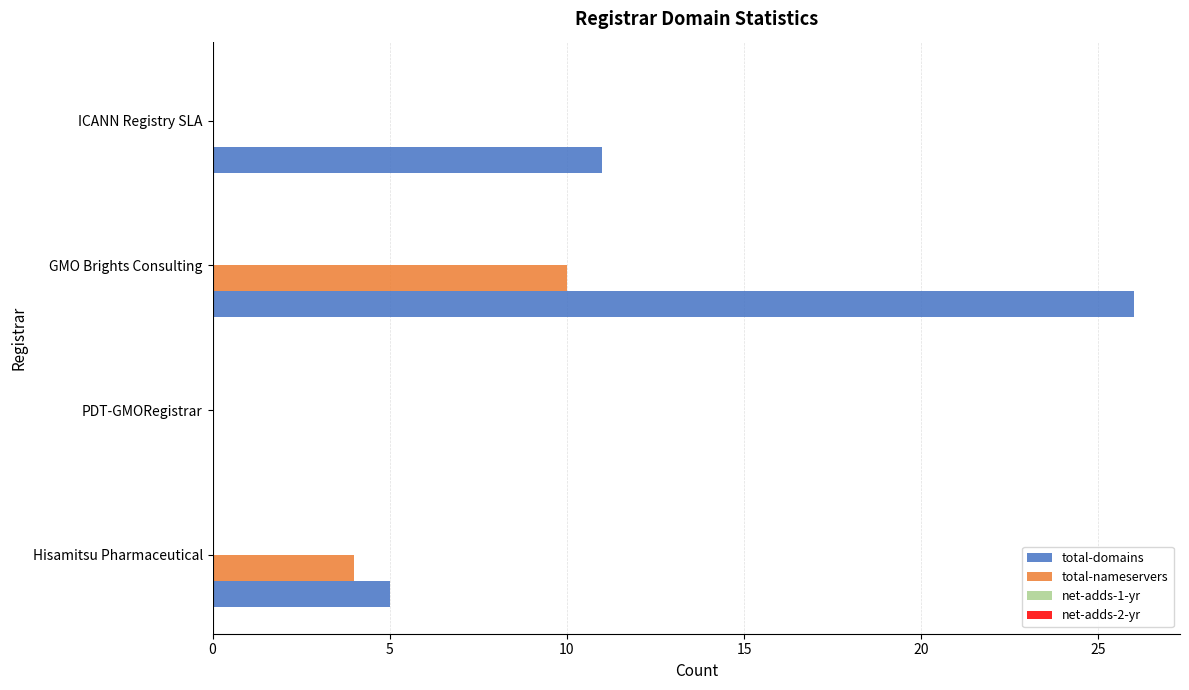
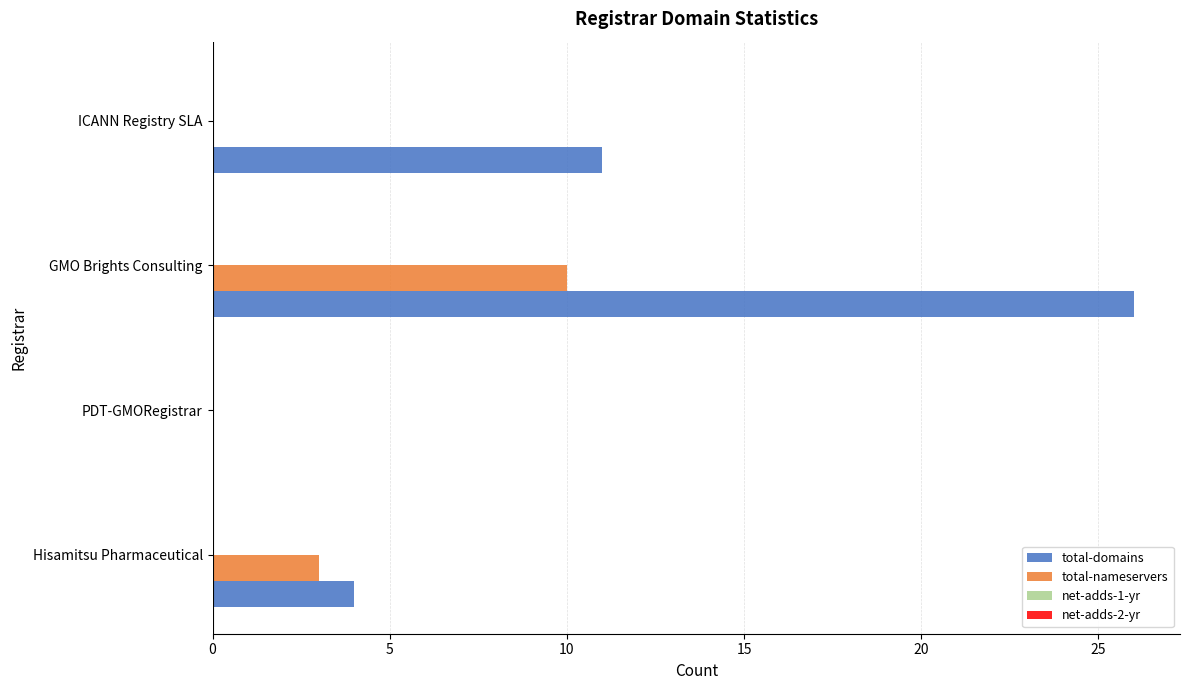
  {
    "total-domains": {
      "ICANN Registry SLA": 11,
      "GMO Brights Consulting": 26,
      "PDT-GMORegistrar": 0,
-     "Hisamitsu Pharmaceutical": 5
+     "Hisamitsu Pharmaceutical": 4
    },
    "total-nameservers": {
      "ICANN Registry SLA": 0,
      "GMO Brights Consulting": 10,
      "PDT-GMORegistrar": 0,
-     "Hisamitsu Pharmaceutical": 4
+     "Hisamitsu Pharmaceutical": 3
    },
    "net-adds-1-yr": {
      "ICANN Registry SLA": 0,
      "GMO Brights Consulting": 0,
      "PDT-GMORegistrar": 0,
      "Hisamitsu Pharmaceutical": 0
    },
    "net-adds-2-yr": {
      "ICANN Registry SLA": 0,
      "GMO Brights Consulting": 0,
      "PDT-GMORegistrar": 0,
      "Hisamitsu Pharmaceutical": 0
    }
  }
